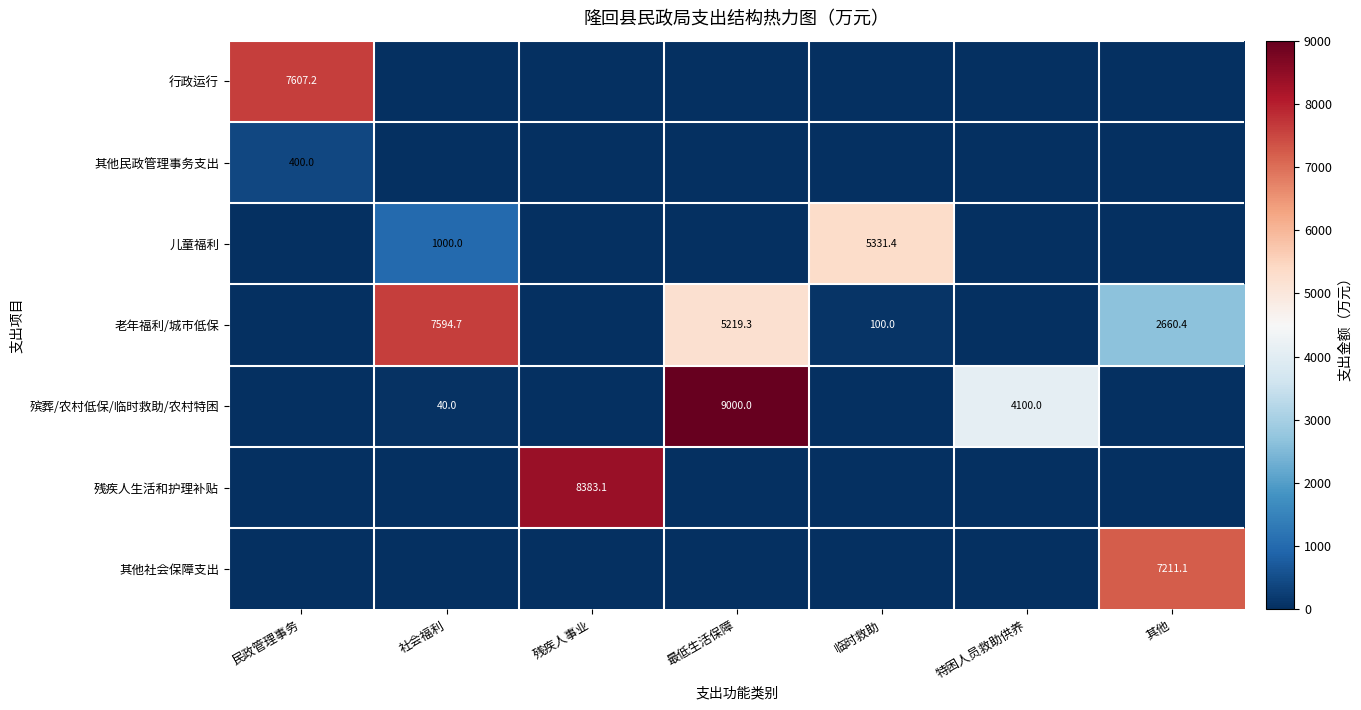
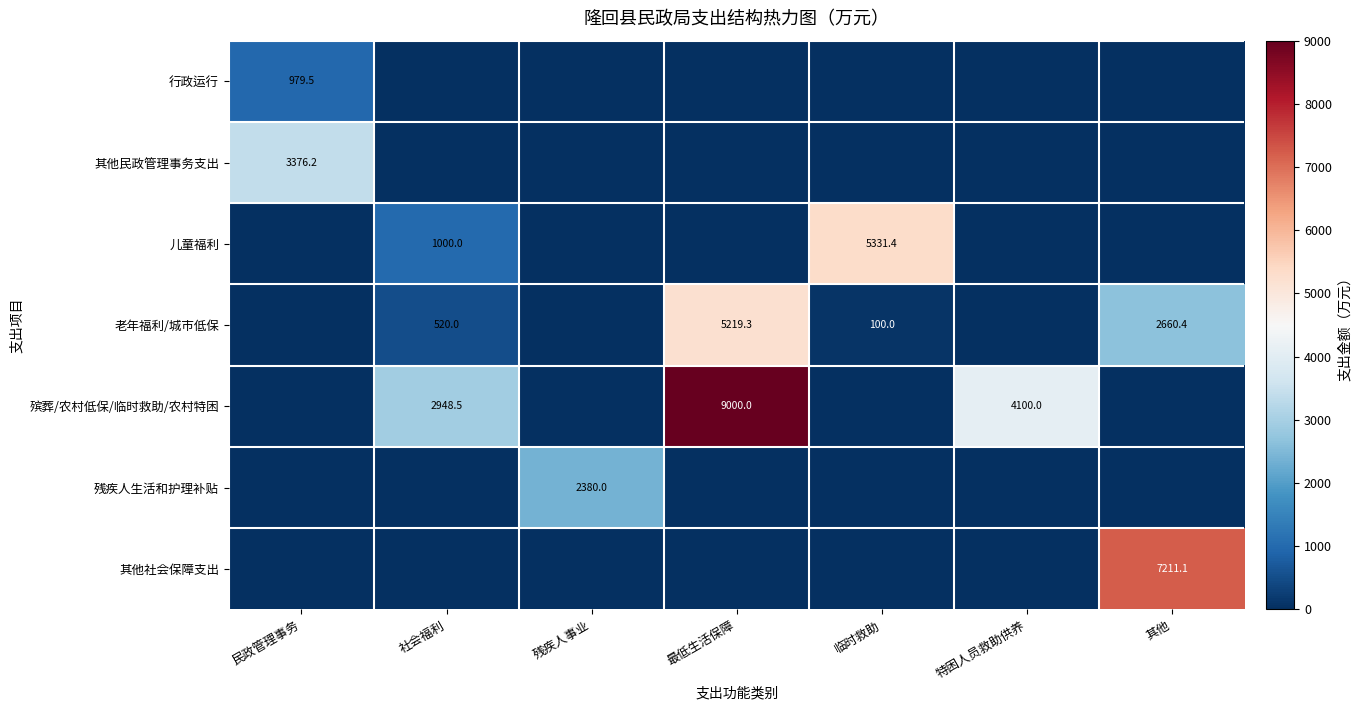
  {
    "行政运行": {
-     "民政管理事务": 7607.2
+     "民政管理事务": 979.5
    },
    "其他民政管理事务支出": {
-     "民政管理事务": 400.0
+     "民政管理事务": 3376.2
    },
    "儿童福利": {
      "社会福利": 1000.0,
      "临时救助": 5331.4
    },
    "老年福利/城市低保": {
-     "社会福利": 7594.7,
+     "社会福利": 520.0,
      "最低生活保障": 5219.3,
      "临时救助": 100.0,
      "其他": 2660.4
    },
    "殡葬/农村低保/临时救助/农村特困": {
-     "社会福利": 40.0,
+     "社会福利": 2948.5,
      "最低生活保障": 9000.0,
      "特困人员救助供养": 4100.0
    },
    "残疾人生活和护理补贴": {
-     "残疾人事业": 8383.1
+     "残疾人事业": 2380.0
    },
    "其他社会保障支出": {
      "其他": 7211.1
    }
  }
